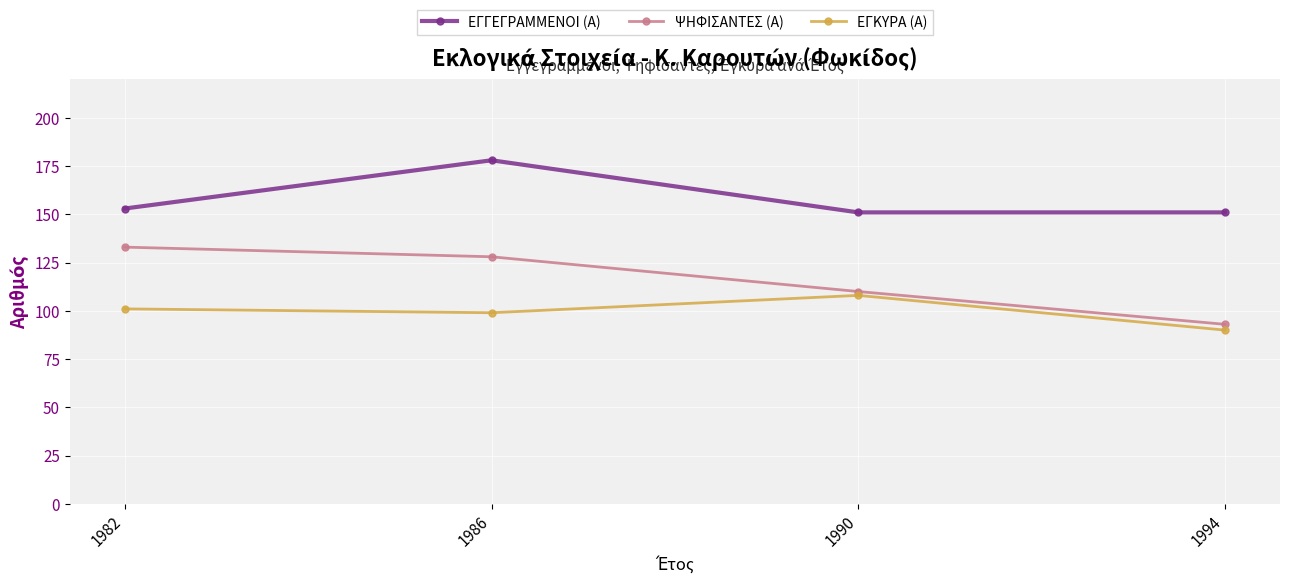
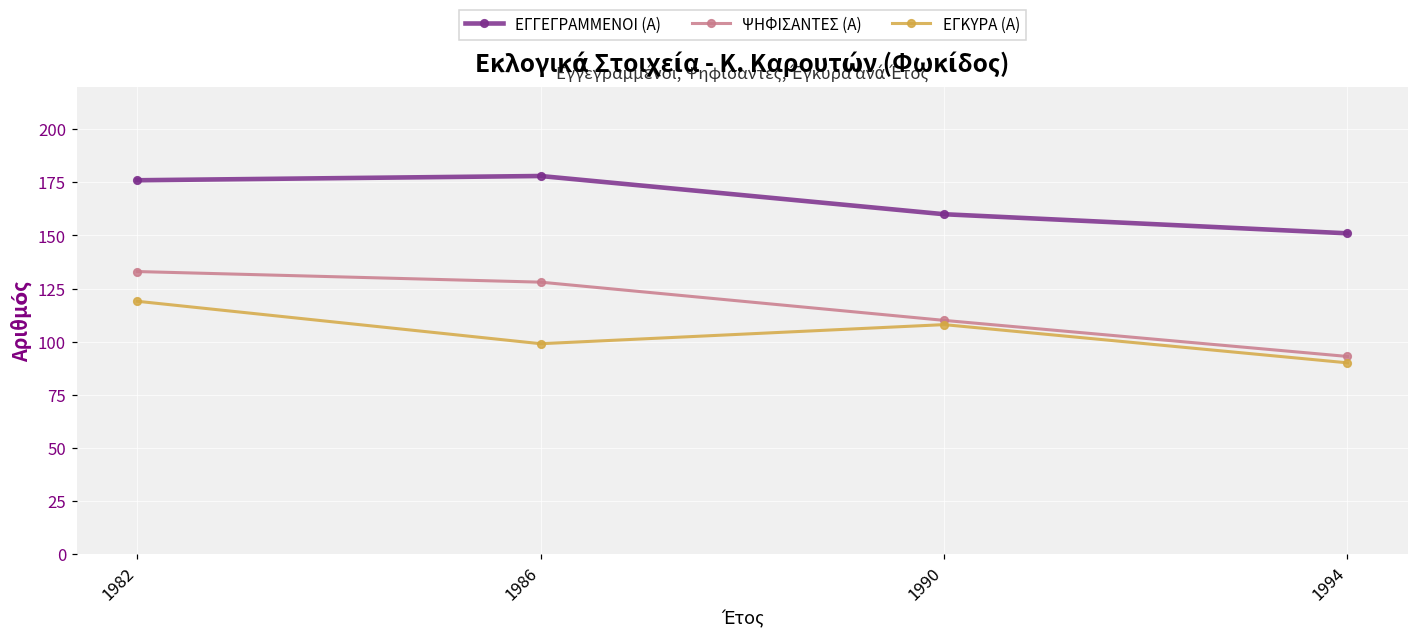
  {
    "ΕΓΓΕΓΡΑΜΜΕΝΟΙ (Α)": {
-     "1982": 153,
+     "1982": 176,
      "1986": 178,
-     "1990": 151,
+     "1990": 160,
      "1994": 151
    },
    "ΨΗΦΙΣΑΝΤΕΣ (Α)": {
      "1982": 133,
      "1986": 128,
      "1990": 110,
      "1994": 93
    },
    "ΕΓΚΥΡΑ (Α)": {
-     "1982": 101,
+     "1982": 119,
      "1986": 99,
      "1990": 108,
      "1994": 90
    }
  }
